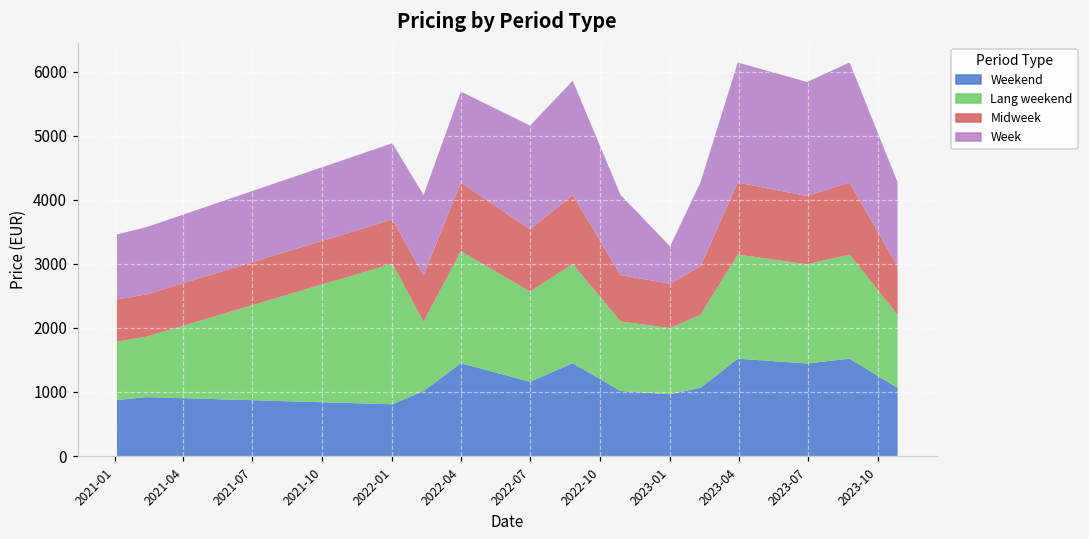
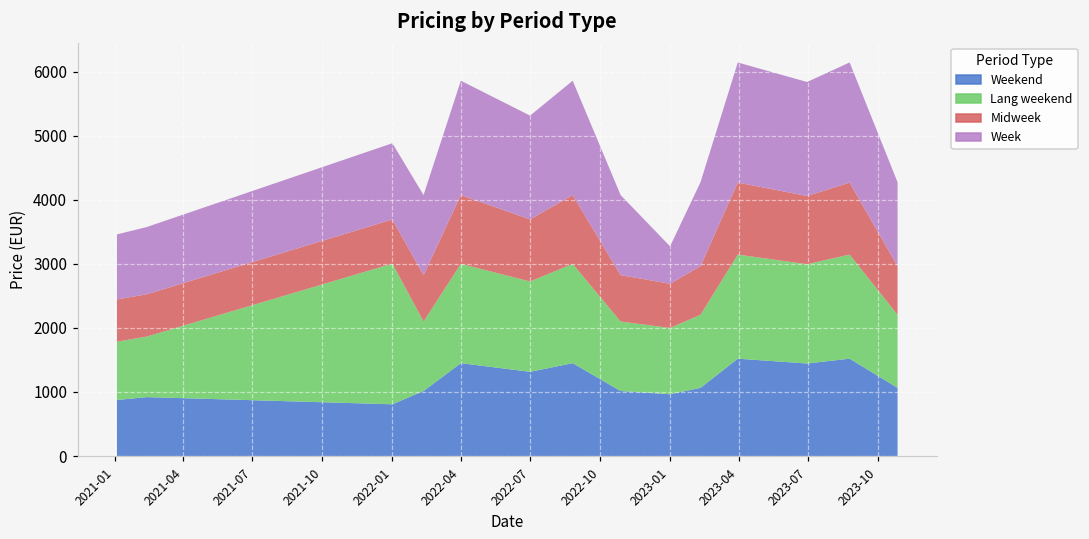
  {
    "Weekend": {
      "2022-01": 800,
      "2022-04": 1500,
-     "2022-07": 1200,
+     "2022-07": 1300,
      "2023-01": 1000
    },
    "Lang weekend": {
      "2022-01": 2200,
-     "2022-04": 1700,
+     "2022-04": 1600,
      "2022-07": 1400,
      "2023-01": 1000
    },
    "Midweek": {
      "2022-01": 700,
      "2022-04": 1100,
      "2022-07": 1000,
      "2023-01": 700
    },
    "Week": {
      "2022-01": 1200,
-     "2022-04": 1400,
+     "2022-04": 1800,
      "2022-07": 1600,
      "2023-01": 600
    }
  }
